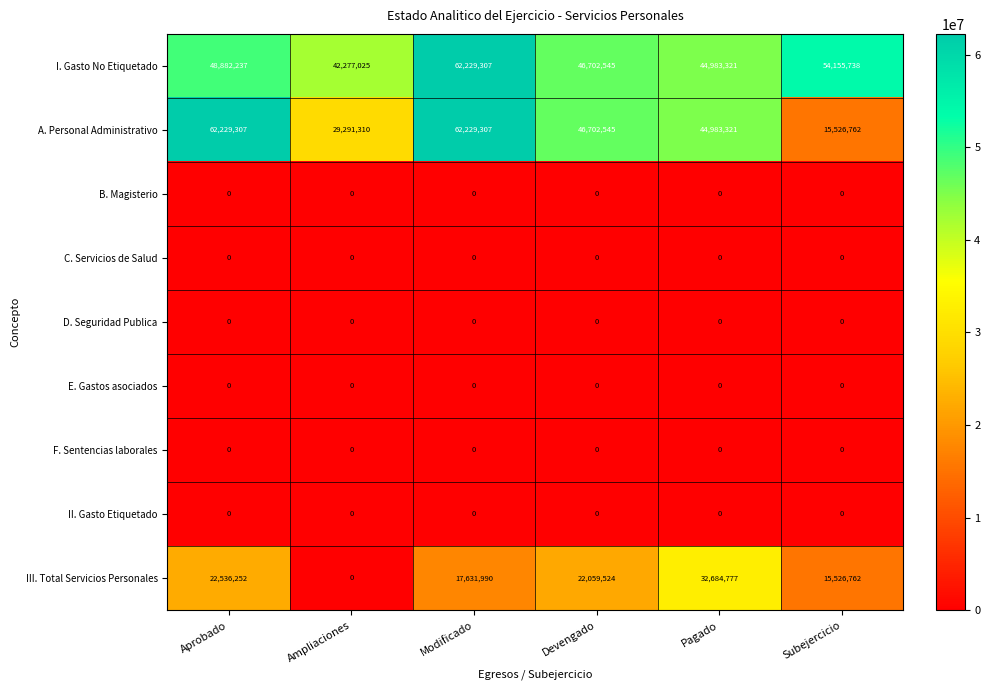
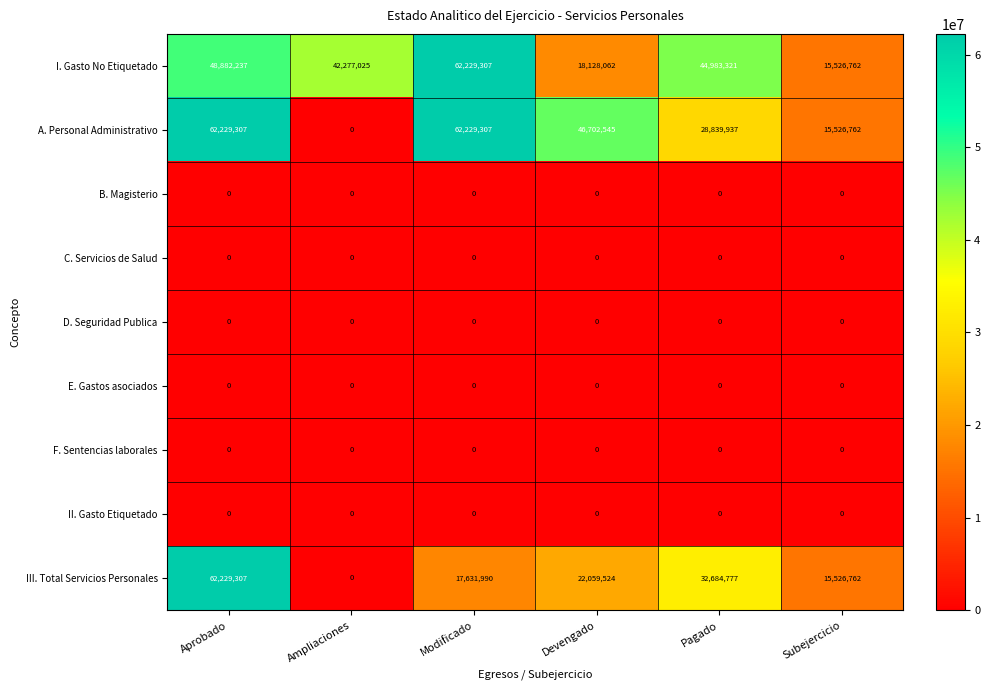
  {
    "I. Gasto No Etiquetado": {
      "Aprobado": "48,882,237",
      "Ampliaciones": "42,277,025",
      "Modificado": "62,229,307",
-     "Devengado": "46,702,545",
+     "Devengado": "18,128,062",
      "Pagado": "44,983,321",
-     "Subejercicio": "54,155,738"
+     "Subejercicio": "15,526,762"
    },
    "A. Personal Administrativo": {
      "Aprobado": "62,229,307",
-     "Ampliaciones": "29,291,310",
+     "Ampliaciones": "0",
      "Modificado": "62,229,307",
      "Devengado": "46,702,545",
-     "Pagado": "44,983,321",
+     "Pagado": "28,839,937",
      "Subejercicio": "15,526,762"
    },
    "B. Magisterio": {
      "Aprobado": "0",
      "Ampliaciones": "0",
      "Modificado": "0",
      "Devengado": "0",
      "Pagado": "0",
      "Subejercicio": "0"
    },
    "C. Servicios de Salud": {
      "Aprobado": "0",
      "Ampliaciones": "0",
      "Modificado": "0",
      "Devengado": "0",
      "Pagado": "0",
      "Subejercicio": "0"
    },
    "D. Seguridad Publica": {
      "Aprobado": "0",
      "Ampliaciones": "0",
      "Modificado": "0",
      "Devengado": "0",
      "Pagado": "0",
      "Subejercicio": "0"
    },
    "E. Gastos asociados": {
      "Aprobado": "0",
      "Ampliaciones": "0",
      "Modificado": "0",
      "Devengado": "0",
      "Pagado": "0",
      "Subejercicio": "0"
    },
    "F. Sentencias laborales": {
      "Aprobado": "0",
      "Ampliaciones": "0",
      "Modificado": "0",
      "Devengado": "0",
      "Pagado": "0",
      "Subejercicio": "0"
    },
    "II. Gasto Etiquetado": {
      "Aprobado": "0",
      "Ampliaciones": "0",
      "Modificado": "0",
      "Devengado": "0",
      "Pagado": "0",
      "Subejercicio": "0"
    },
    "III. Total Servicios Personales": {
-     "Aprobado": "22,536,252",
+     "Aprobado": "62,229,307",
      "Ampliaciones": "0",
      "Modificado": "17,631,990",
      "Devengado": "22,059,524",
      "Pagado": "32,684,777",
      "Subejercicio": "15,526,762"
    }
  }
